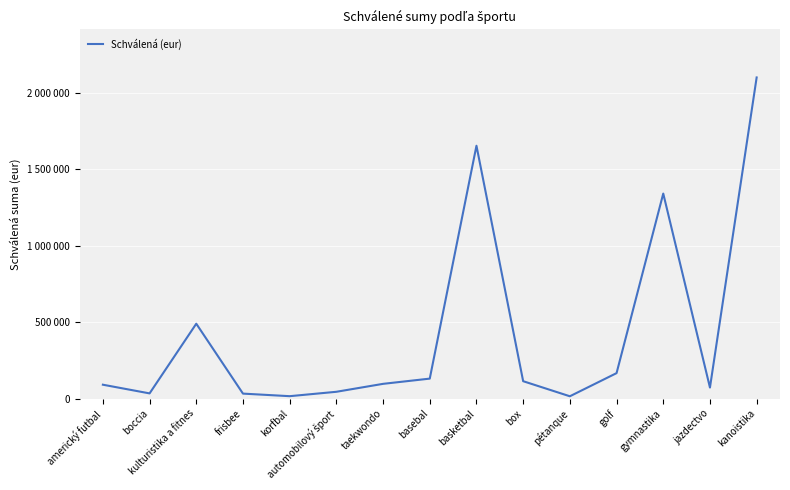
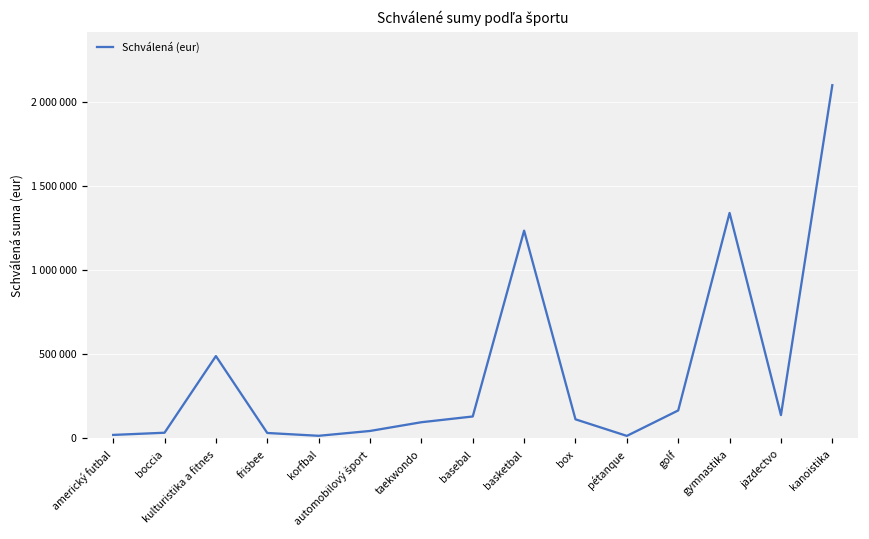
  {
-   "americký futbal": 90000,
+   "americký futbal": 20000,
    "boccia": 30000,
    "kulturistika a fitnes": 490000,
    "frisbee": 30000,
    "korfbal": 20000,
    "automobilový šport": 40000,
    "taekwondo": 100000,
    "basebal": 130000,
-   "basketbal": 1650000,
+   "basketbal": 1240000,
    "box": 110000,
    "pétanque": 20000,
    "golf": 170000,
    "gymnastika": 1340000,
-   "jazdectvo": 70000,
+   "jazdectvo": 140000,
    "kanoistika": 2100000
  }
